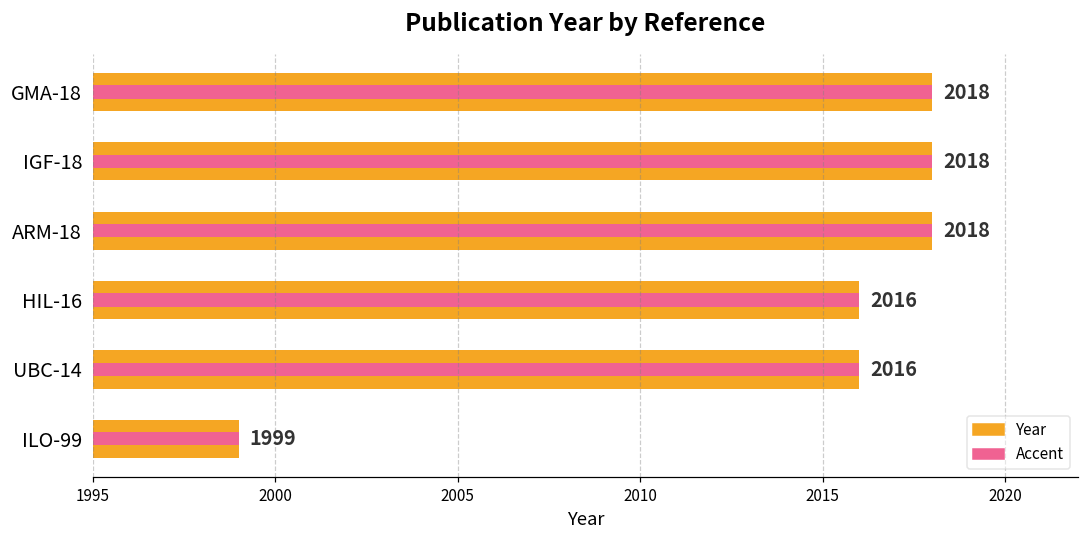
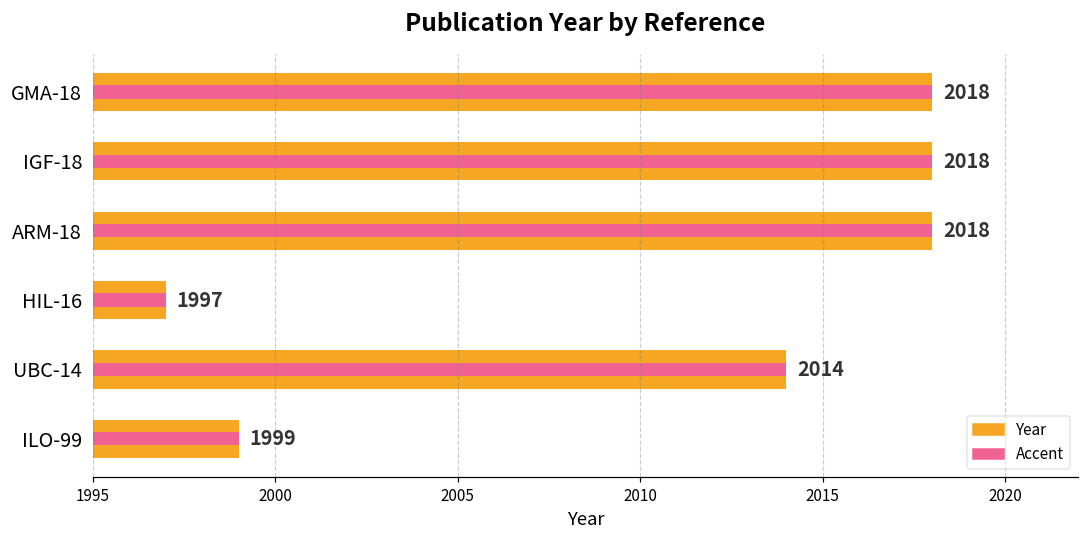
  {
    "Year": {
      "GMA-18": 2018,
      "IGF-18": 2018,
      "ARM-18": 2018,
-     "HIL-16": 2016,
-     "UBC-14": 2016,
+     "HIL-16": 1997,
+     "UBC-14": 2014,
      "ILO-99": 1999
    }
  }
